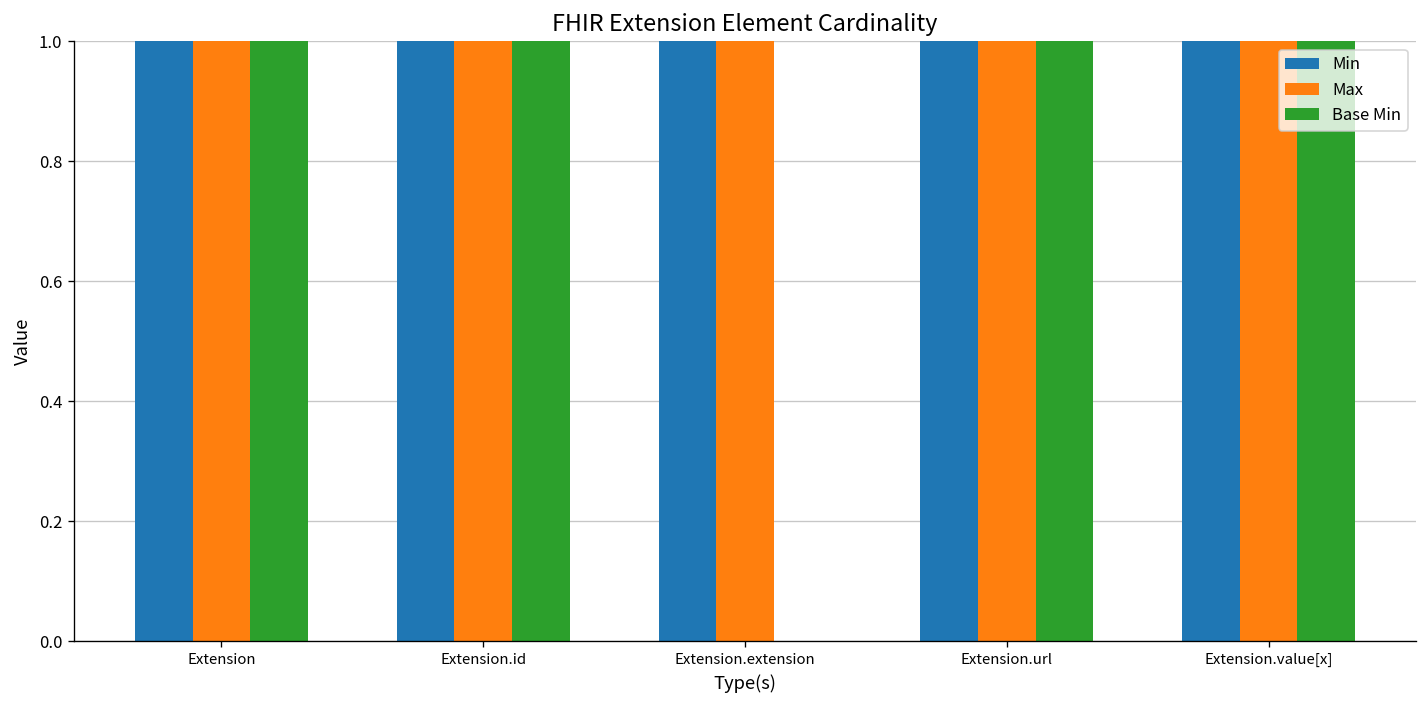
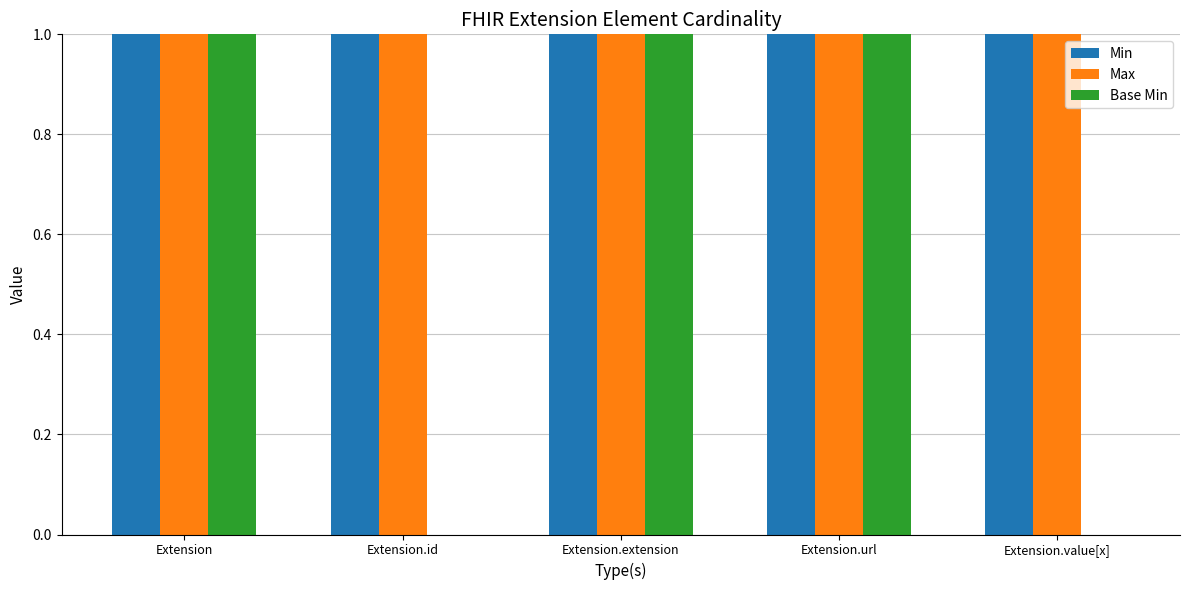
  {
    "Min": {
      "Extension": 1,
      "Extension.id": 1,
      "Extension.extension": 1,
      "Extension.url": 1,
      "Extension.value[x]": 1
    },
    "Max": {
      "Extension": 1,
      "Extension.id": 1,
      "Extension.extension": 1,
      "Extension.url": 1,
      "Extension.value[x]": 1
    },
    "Base Min": {
      "Extension": 1,
-     "Extension.id": 1,
-     "Extension.extension": 0,
+     "Extension.id": 0,
+     "Extension.extension": 1,
      "Extension.url": 1,
-     "Extension.value[x]": 1
+     "Extension.value[x]": 0
    }
  }
